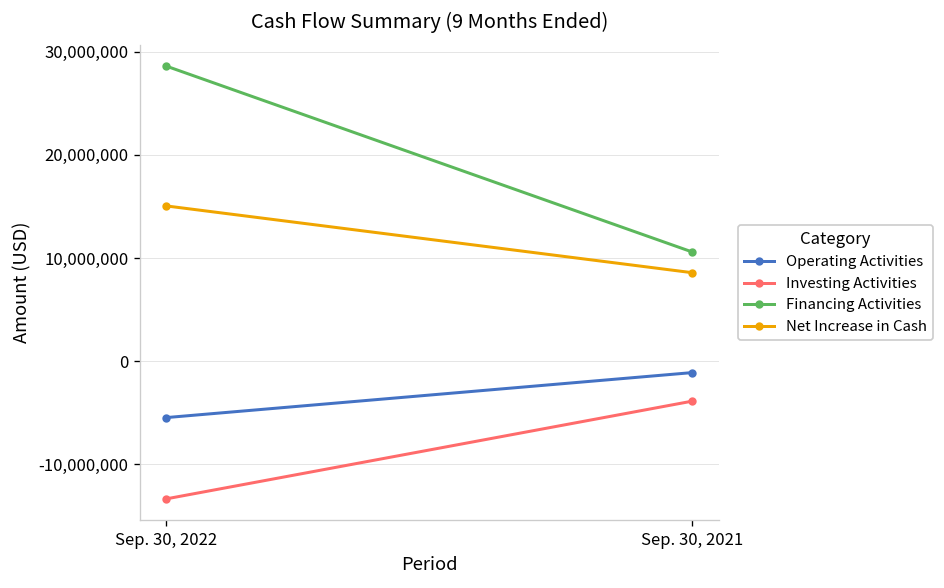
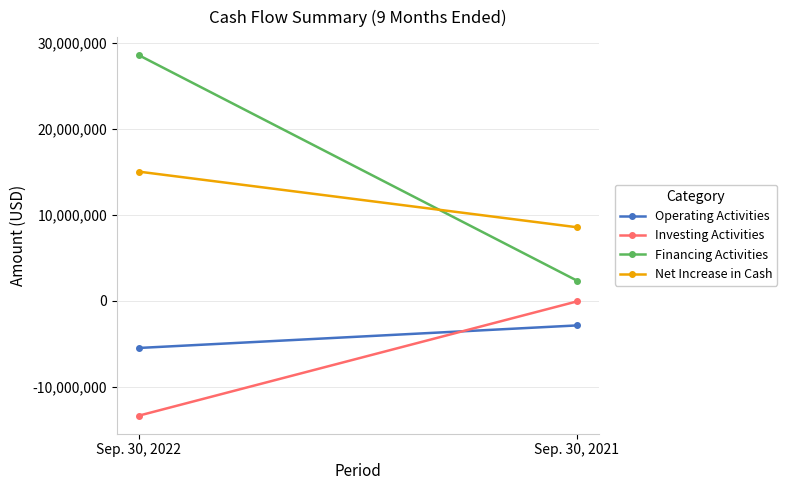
  {
    "Operating Activities": {
      "Sep. 30, 2022": "-5,000,000",
-     "Sep. 30, 2021": "-1,000,000"
+     "Sep. 30, 2021": "-3,000,000"
    },
    "Investing Activities": {
      "Sep. 30, 2022": "-13,000,000",
-     "Sep. 30, 2021": "-4,000,000"
+     "Sep. 30, 2021": "0"
    },
    "Financing Activities": {
      "Sep. 30, 2022": "29,000,000",
-     "Sep. 30, 2021": "11,000,000"
+     "Sep. 30, 2021": "2,000,000"
    },
    "Net Increase in Cash": {
      "Sep. 30, 2022": "15,000,000",
      "Sep. 30, 2021": "9,000,000"
    }
  }
